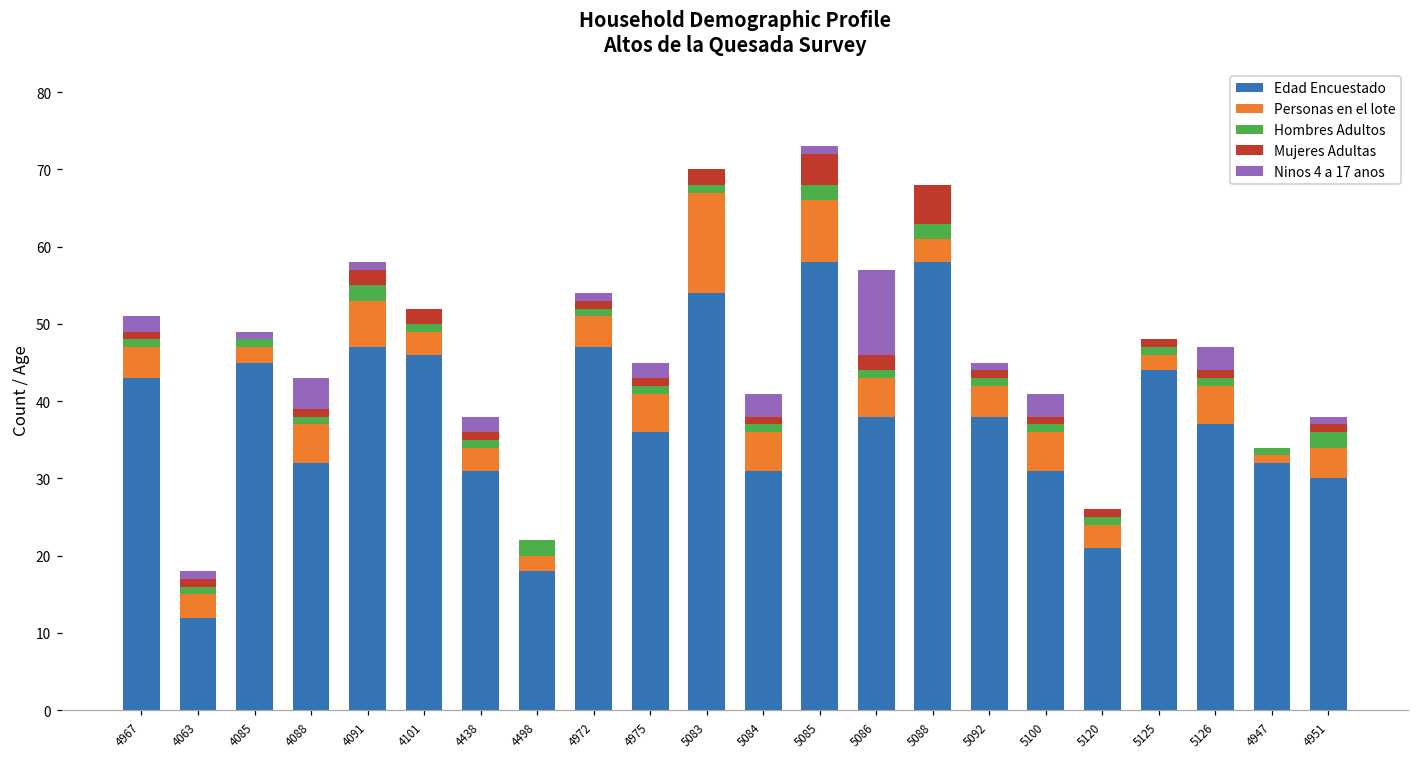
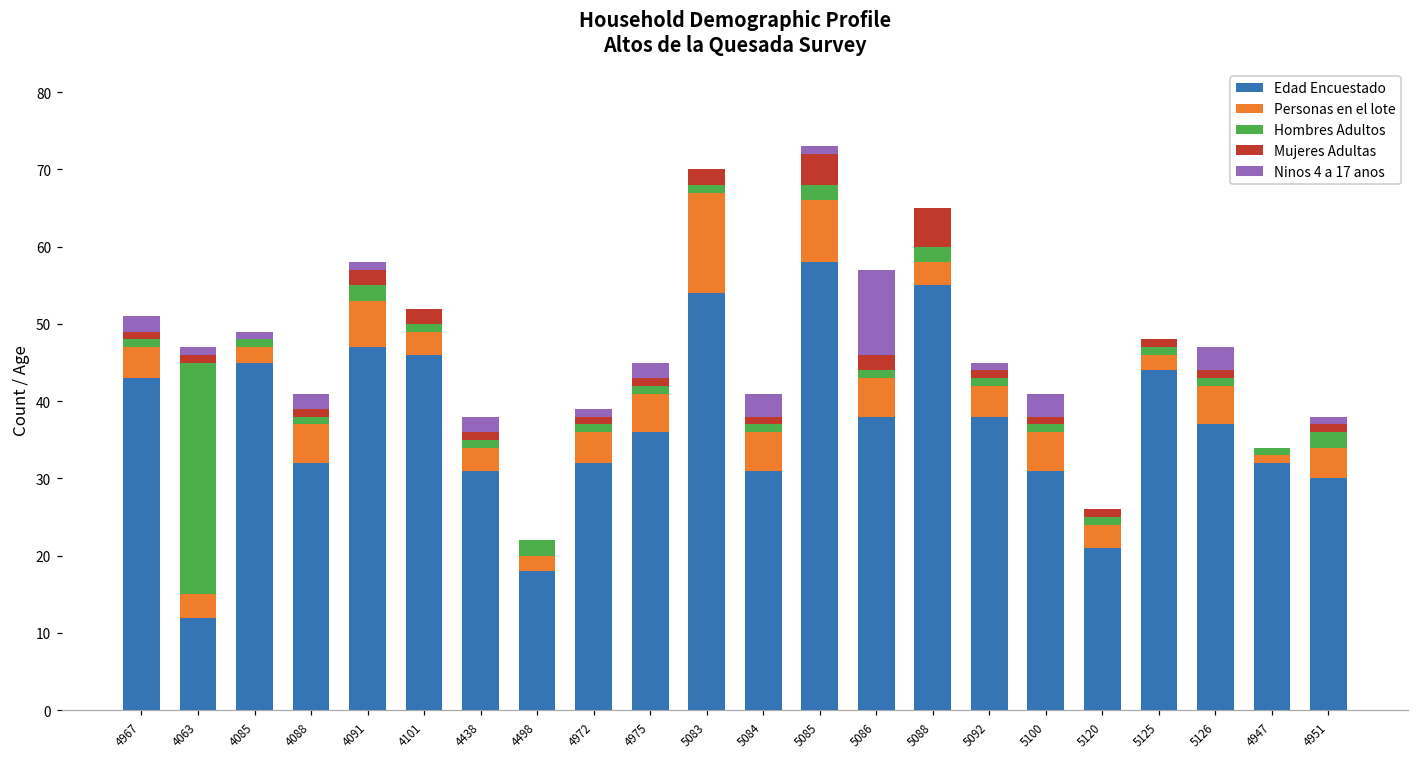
  {
    "Edad Encuestado": {
      "4967": 43,
      "4063": 12,
      "4085": 45,
      "4088": 32,
      "4091": 47,
      "4101": 46,
      "4438": 31,
      "4498": 18,
-     "4972": 47,
+     "4972": 32,
      "4975": 36,
      "5083": 54,
      "5084": 31,
      "5085": 58,
      "5086": 38,
-     "5088": 58,
+     "5088": 55,
      "5092": 38,
      "5100": 31,
      "5120": 21,
      "5125": 44,
      "5126": 37,
      "4947": 32,
      "4951": 30
    },
    "Personas en el lote": {
      "4967": 4,
      "4063": 3,
      "4085": 2,
      "4088": 5,
      "4091": 6,
      "4101": 3,
      "4438": 3,
      "4498": 2,
      "4972": 4,
      "4975": 5,
      "5083": 13,
      "5084": 5,
      "5085": 8,
      "5086": 5,
      "5088": 3,
      "5092": 4,
      "5100": 5,
      "5120": 3,
      "5125": 2,
      "5126": 5,
      "4947": 1,
      "4951": 4
    },
    "Hombres Adultos": {
      "4967": 1,
-     "4063": 1,
+     "4063": 30,
      "4085": 1,
      "4088": 1,
      "4091": 2,
      "4101": 1,
      "4438": 1,
      "4498": 2,
      "4972": 1,
      "4975": 1,
      "5083": 1,
      "5084": 1,
      "5085": 2,
      "5086": 1,
      "5088": 2,
      "5092": 1,
      "5100": 1,
      "5120": 1,
      "5125": 1,
      "5126": 1,
      "4947": 1,
      "4951": 2
    },
    "Mujeres Adultas": {
      "4967": 1,
      "4063": 1,
      "4085": 0,
      "4088": 1,
      "4091": 2,
      "4101": 2,
      "4438": 1,
      "4498": 0,
      "4972": 1,
      "4975": 1,
      "5083": 2,
      "5084": 1,
      "5085": 4,
      "5086": 2,
      "5088": 5,
      "5092": 1,
      "5100": 1,
      "5120": 1,
      "5125": 1,
      "5126": 1,
      "4947": 0,
      "4951": 1
    },
    "Ninos 4 a 17 anos": {
      "4967": 2,
      "4063": 1,
      "4085": 1,
-     "4088": 4,
+     "4088": 2,
      "4091": 1,
      "4101": 0,
      "4438": 2,
      "4498": 0,
      "4972": 1,
      "4975": 2,
      "5083": 0,
      "5084": 3,
      "5085": 1,
      "5086": 11,
      "5088": 0,
      "5092": 1,
      "5100": 3,
      "5120": 0,
      "5125": 0,
      "5126": 3,
      "4947": 0,
      "4951": 1
    }
  }
